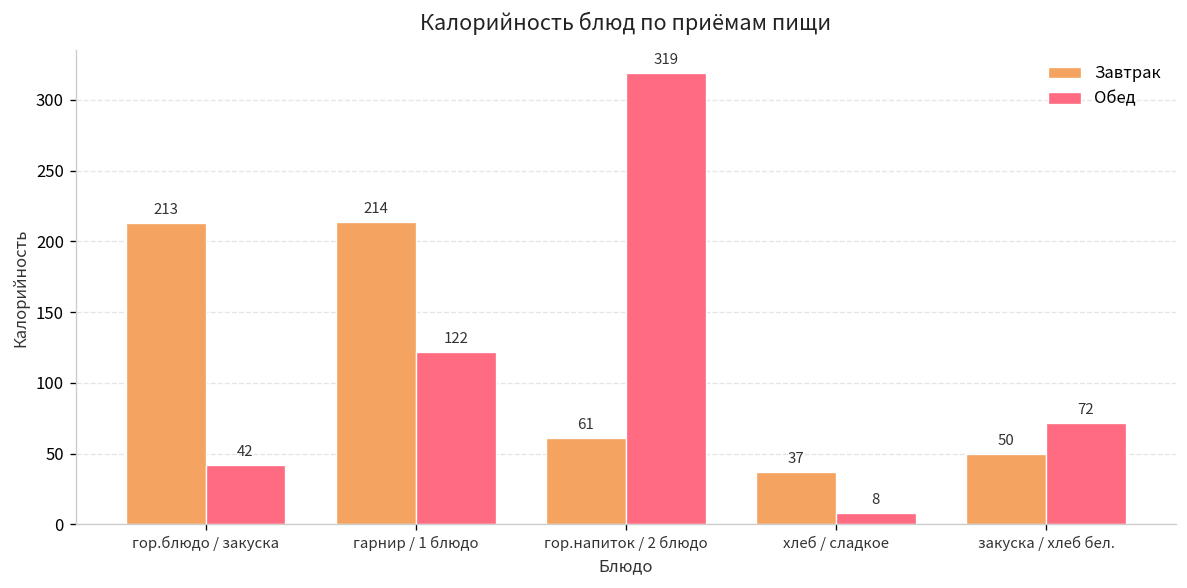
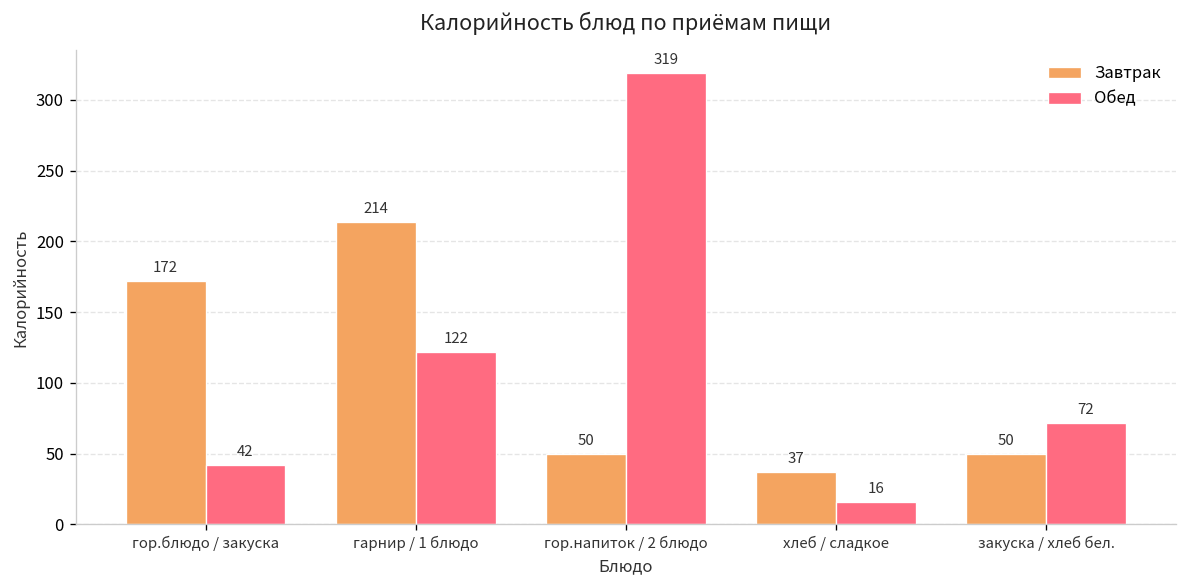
  {
    "Завтрак": {
-     "гор.блюдо / закуска": 213,
+     "гор.блюдо / закуска": 172,
      "гарнир / 1 блюдо": 214,
-     "гор.напиток / 2 блюдо": 61,
+     "гор.напиток / 2 блюдо": 50,
      "хлеб / сладкое": 37,
      "закуска / хлеб бел.": 50
    },
    "Обед": {
      "гор.блюдо / закуска": 42,
      "гарнир / 1 блюдо": 122,
      "гор.напиток / 2 блюдо": 319,
-     "хлеб / сладкое": 8,
+     "хлеб / сладкое": 16,
      "закуска / хлеб бел.": 72
    }
  }
